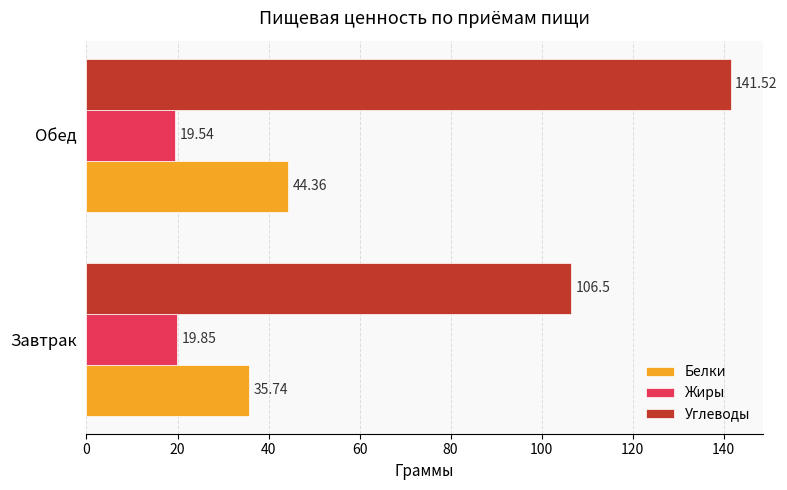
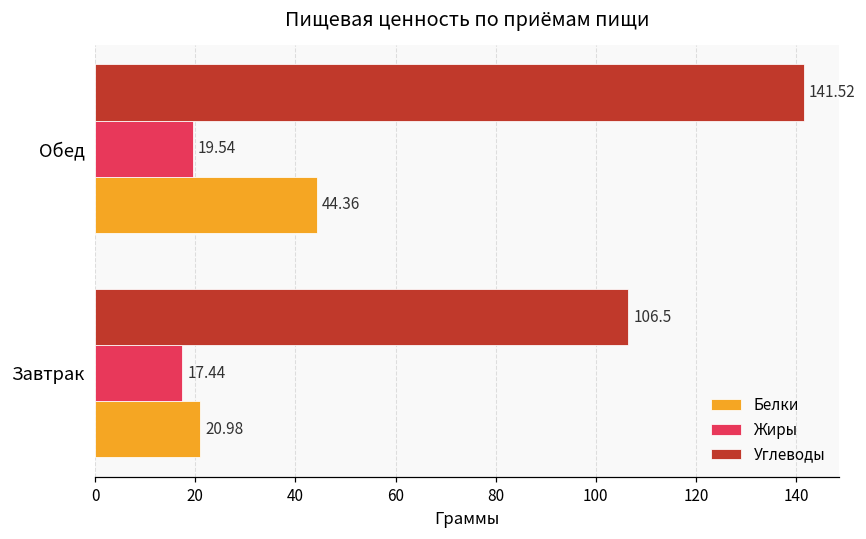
  {
    "Белки": {
      "Обед": 44.36,
-     "Завтрак": 35.74
+     "Завтрак": 20.98
    },
    "Жиры": {
      "Обед": 19.54,
-     "Завтрак": 19.85
+     "Завтрак": 17.44
    },
    "Углеводы": {
      "Обед": 141.52,
      "Завтрак": 106.5
    }
  }
